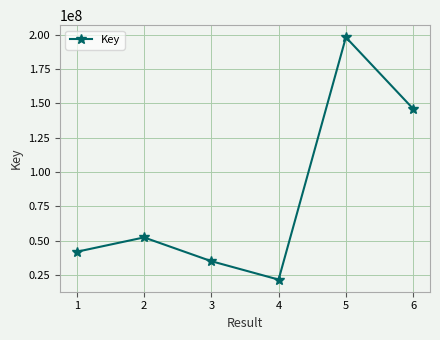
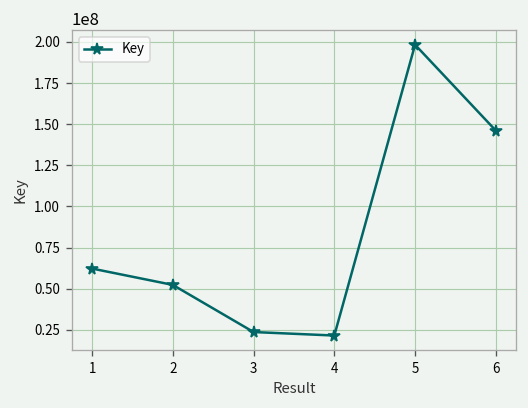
  {
-   "1": 42000000,
+   "1": 62000000,
    "2": 52000000,
-   "3": 35000000,
+   "3": 24000000,
    "4": 22000000,
    "5": 198000000,
    "6": 146000000
  }
